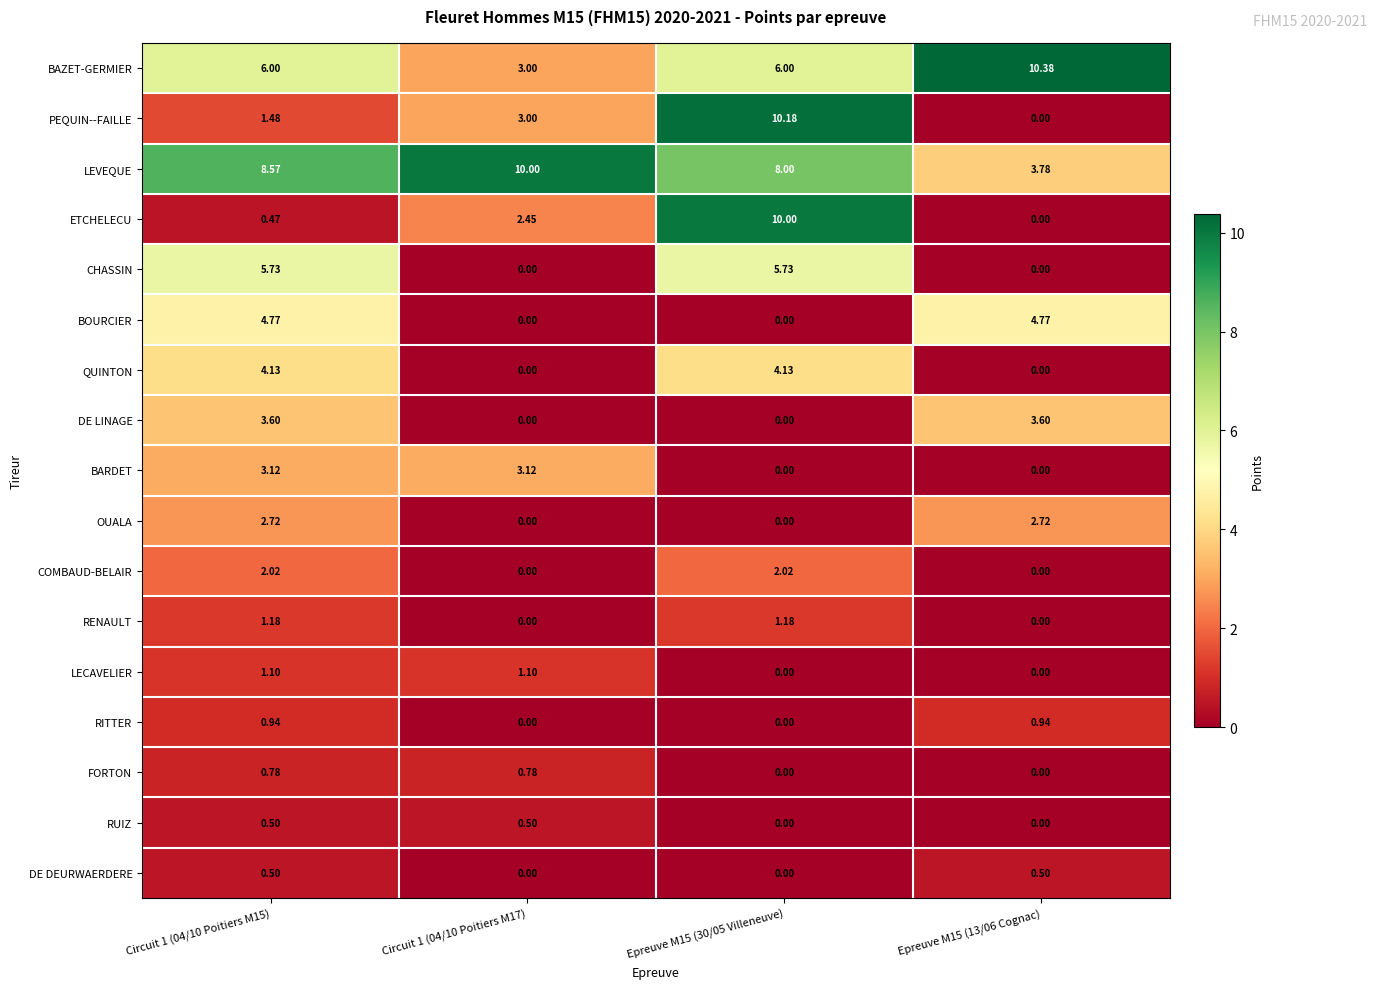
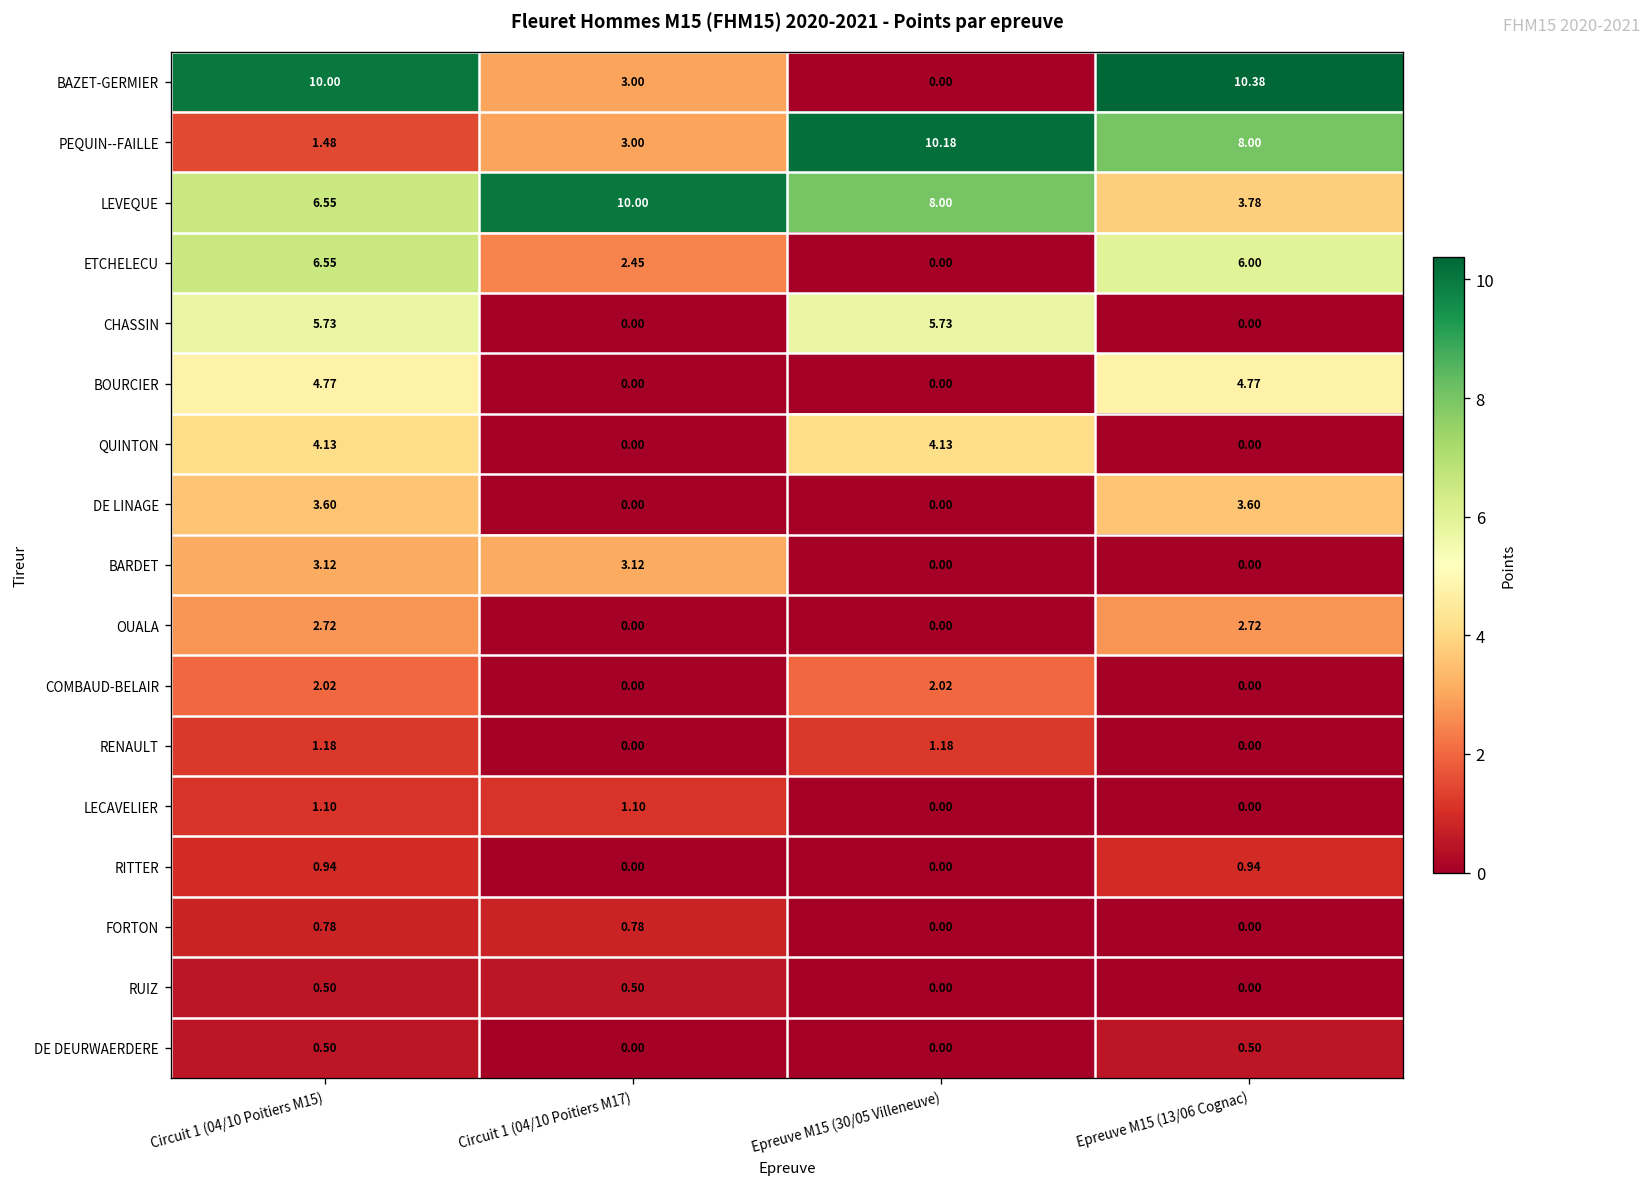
  {
    "BAZET-GERMIER": {
-     "Circuit 1 (04/10 Poitiers M15)": 6.00,
+     "Circuit 1 (04/10 Poitiers M15)": 10.00,
      "Circuit 1 (04/10 Poitiers M17)": 3.00,
-     "Epreuve M15 (30/05 Villeneuve)": 6.00,
+     "Epreuve M15 (30/05 Villeneuve)": 0.00,
      "Epreuve M15 (13/06 Cognac)": 10.38
    },
    "PEQUIN--FAILLE": {
      "Circuit 1 (04/10 Poitiers M15)": 1.48,
      "Circuit 1 (04/10 Poitiers M17)": 3.00,
      "Epreuve M15 (30/05 Villeneuve)": 10.18,
-     "Epreuve M15 (13/06 Cognac)": 0.00
+     "Epreuve M15 (13/06 Cognac)": 8.00
    },
    "LEVEQUE": {
-     "Circuit 1 (04/10 Poitiers M15)": 8.57,
+     "Circuit 1 (04/10 Poitiers M15)": 6.55,
      "Circuit 1 (04/10 Poitiers M17)": 10.00,
      "Epreuve M15 (30/05 Villeneuve)": 8.00,
      "Epreuve M15 (13/06 Cognac)": 3.78
    },
    "ETCHELECU": {
-     "Circuit 1 (04/10 Poitiers M15)": 0.47,
+     "Circuit 1 (04/10 Poitiers M15)": 6.55,
      "Circuit 1 (04/10 Poitiers M17)": 2.45,
-     "Epreuve M15 (30/05 Villeneuve)": 10.00,
-     "Epreuve M15 (13/06 Cognac)": 0.00
+     "Epreuve M15 (30/05 Villeneuve)": 0.00,
+     "Epreuve M15 (13/06 Cognac)": 6.00
    },
    "CHASSIN": {
      "Circuit 1 (04/10 Poitiers M15)": 5.73,
      "Circuit 1 (04/10 Poitiers M17)": 0.00,
      "Epreuve M15 (30/05 Villeneuve)": 5.73,
      "Epreuve M15 (13/06 Cognac)": 0.00
    },
    "BOURCIER": {
      "Circuit 1 (04/10 Poitiers M15)": 4.77,
      "Circuit 1 (04/10 Poitiers M17)": 0.00,
      "Epreuve M15 (30/05 Villeneuve)": 0.00,
      "Epreuve M15 (13/06 Cognac)": 4.77
    },
    "QUINTON": {
      "Circuit 1 (04/10 Poitiers M15)": 4.13,
      "Circuit 1 (04/10 Poitiers M17)": 0.00,
      "Epreuve M15 (30/05 Villeneuve)": 4.13,
      "Epreuve M15 (13/06 Cognac)": 0.00
    },
    "DE LINAGE": {
      "Circuit 1 (04/10 Poitiers M15)": 3.60,
      "Circuit 1 (04/10 Poitiers M17)": 0.00,
      "Epreuve M15 (30/05 Villeneuve)": 0.00,
      "Epreuve M15 (13/06 Cognac)": 3.60
    },
    "BARDET": {
      "Circuit 1 (04/10 Poitiers M15)": 3.12,
      "Circuit 1 (04/10 Poitiers M17)": 3.12,
      "Epreuve M15 (30/05 Villeneuve)": 0.00,
      "Epreuve M15 (13/06 Cognac)": 0.00
    },
    "OUALA": {
      "Circuit 1 (04/10 Poitiers M15)": 2.72,
      "Circuit 1 (04/10 Poitiers M17)": 0.00,
      "Epreuve M15 (30/05 Villeneuve)": 0.00,
      "Epreuve M15 (13/06 Cognac)": 2.72
    },
    "COMBAUD-BELAIR": {
      "Circuit 1 (04/10 Poitiers M15)": 2.02,
      "Circuit 1 (04/10 Poitiers M17)": 0.00,
      "Epreuve M15 (30/05 Villeneuve)": 2.02,
      "Epreuve M15 (13/06 Cognac)": 0.00
    },
    "RENAULT": {
      "Circuit 1 (04/10 Poitiers M15)": 1.18,
      "Circuit 1 (04/10 Poitiers M17)": 0.00,
      "Epreuve M15 (30/05 Villeneuve)": 1.18,
      "Epreuve M15 (13/06 Cognac)": 0.00
    },
    "LECAVELIER": {
      "Circuit 1 (04/10 Poitiers M15)": 1.10,
      "Circuit 1 (04/10 Poitiers M17)": 1.10,
      "Epreuve M15 (30/05 Villeneuve)": 0.00,
      "Epreuve M15 (13/06 Cognac)": 0.00
    },
    "RITTER": {
      "Circuit 1 (04/10 Poitiers M15)": 0.94,
      "Circuit 1 (04/10 Poitiers M17)": 0.00,
      "Epreuve M15 (30/05 Villeneuve)": 0.00,
      "Epreuve M15 (13/06 Cognac)": 0.94
    },
    "FORTON": {
      "Circuit 1 (04/10 Poitiers M15)": 0.78,
      "Circuit 1 (04/10 Poitiers M17)": 0.78,
      "Epreuve M15 (30/05 Villeneuve)": 0.00,
      "Epreuve M15 (13/06 Cognac)": 0.00
    },
    "RUIZ": {
      "Circuit 1 (04/10 Poitiers M15)": 0.50,
      "Circuit 1 (04/10 Poitiers M17)": 0.50,
      "Epreuve M15 (30/05 Villeneuve)": 0.00,
      "Epreuve M15 (13/06 Cognac)": 0.00
    },
    "DE DEURWAERDERE": {
      "Circuit 1 (04/10 Poitiers M15)": 0.50,
      "Circuit 1 (04/10 Poitiers M17)": 0.00,
      "Epreuve M15 (30/05 Villeneuve)": 0.00,
      "Epreuve M15 (13/06 Cognac)": 0.50
    }
  }
